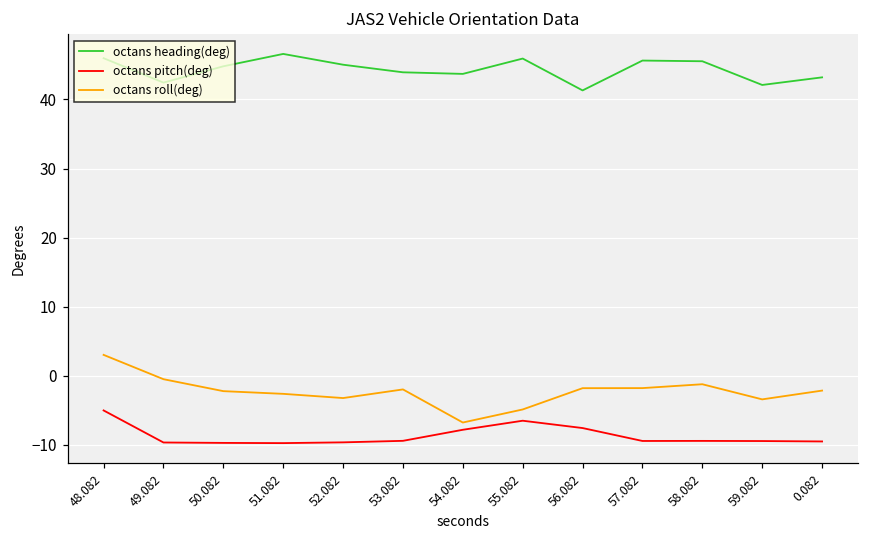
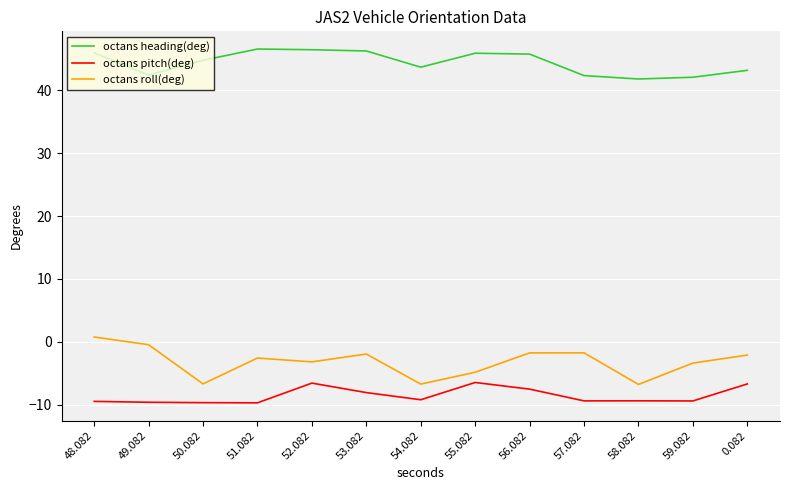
  {
    "octans heading(deg)": {
      "51.082": 47,
-     "52.082": 45,
-     "53.082": 44,
+     "52.082": 46,
+     "53.082": 46,
      "54.082": 44,
      "55.082": 46,
-     "56.082": 41,
-     "57.082": 46,
-     "58.082": 46,
+     "56.082": 46,
+     "57.082": 42,
+     "58.082": 42,
      "59.082": 42,
      "0.082": 43
    },
    "octans pitch(deg)": {
-     "48.082": -5,
+     "48.082": -10,
      "49.082": -10,
      "50.082": -10,
      "51.082": -10,
-     "52.082": -10,
-     "53.082": -9,
-     "54.082": -8,
+     "52.082": -7,
+     "53.082": -8,
+     "54.082": -9,
      "55.082": -6,
      "56.082": -8,
      "57.082": -9,
      "58.082": -9,
      "59.082": -9,
-     "0.082": -9
+     "0.082": -7
    },
    "octans roll(deg)": {
-     "48.082": 3,
+     "48.082": 1,
      "49.082": 0,
-     "50.082": -2,
+     "50.082": -7,
      "51.082": -3,
      "52.082": -3,
      "53.082": -2,
      "54.082": -7,
      "55.082": -5,
      "56.082": -2,
      "57.082": -2,
-     "58.082": -1,
+     "58.082": -7,
      "59.082": -3,
      "0.082": -2
    }
  }
